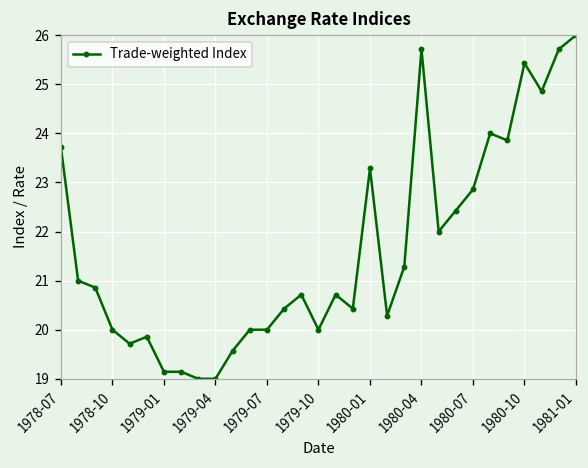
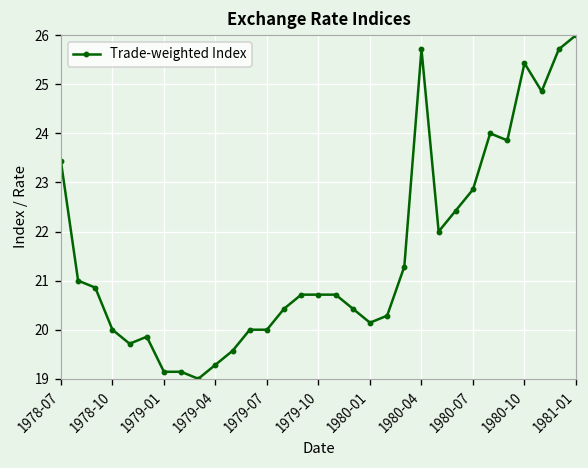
  {
-   "1978-07": 23.7,
+   "1978-07": 23.4,
    "1978-10": 20.0,
    "1979-01": 19.1,
-   "1979-04": 19.0,
+   "1979-04": 19.3,
    "1979-07": 20.0,
-   "1979-10": 20.0,
-   "1980-01": 23.3,
+   "1979-10": 20.7,
+   "1980-01": 20.1,
    "1980-04": 25.7,
    "1980-07": 22.9,
    "1980-10": 25.4,
    "1981-01": 26.0
  }
